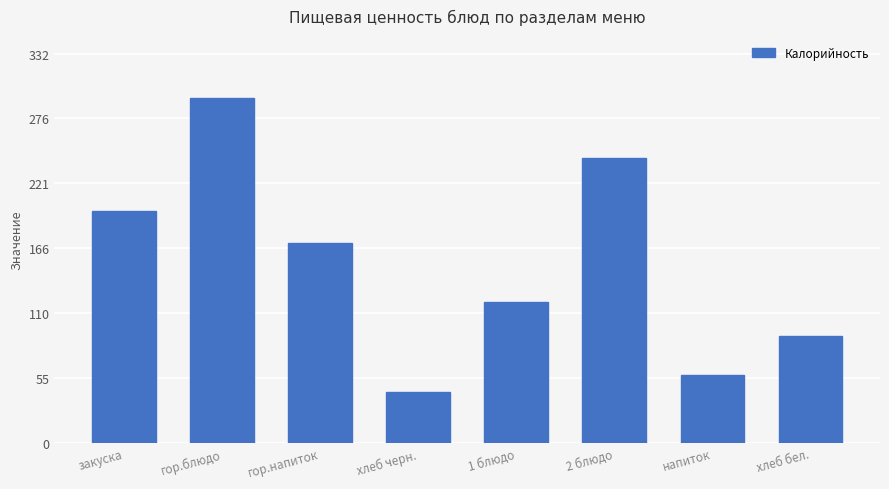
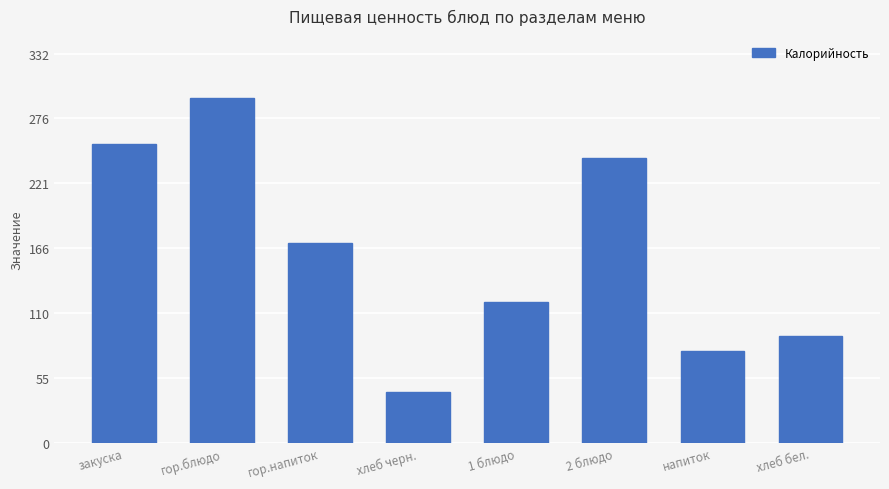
  {
-   "закуска": 198,
+   "закуска": 255,
    "гор.блюдо": 294,
    "гор.напиток": 171,
    "хлеб черн.": 44,
    "1 блюдо": 120,
    "2 блюдо": 243,
-   "напиток": 58,
+   "напиток": 79,
    "хлеб бел.": 91
  }
